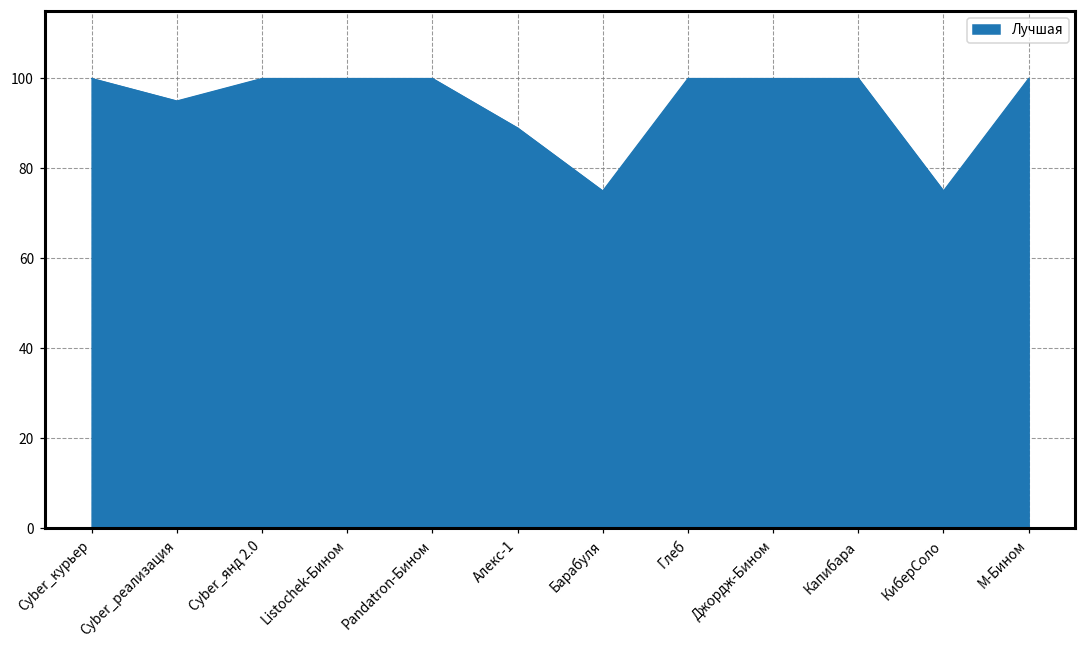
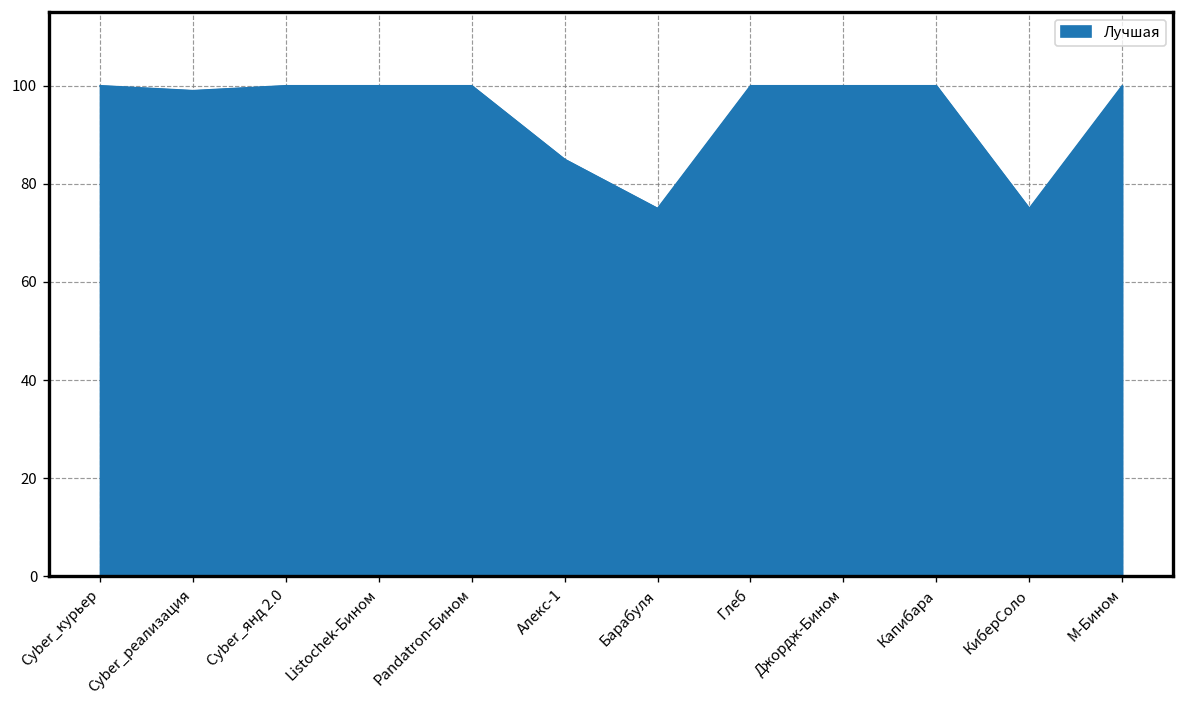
  {
    "Cyber_курьер": 100,
-   "Cyber_реализация": 95,
+   "Cyber_реализация": 99,
    "Cyber_янд 2.0": 100,
    "Listochek-Бином": 100,
    "Pandatron-Бином": 100,
-   "Алекс-1": 89,
+   "Алекс-1": 85,
    "Барабуля": 75,
    "Глеб": 100,
    "Джордж-Бином": 100,
    "Капибара": 100,
    "КиберСоло": 75,
    "М-Бином": 100
  }
